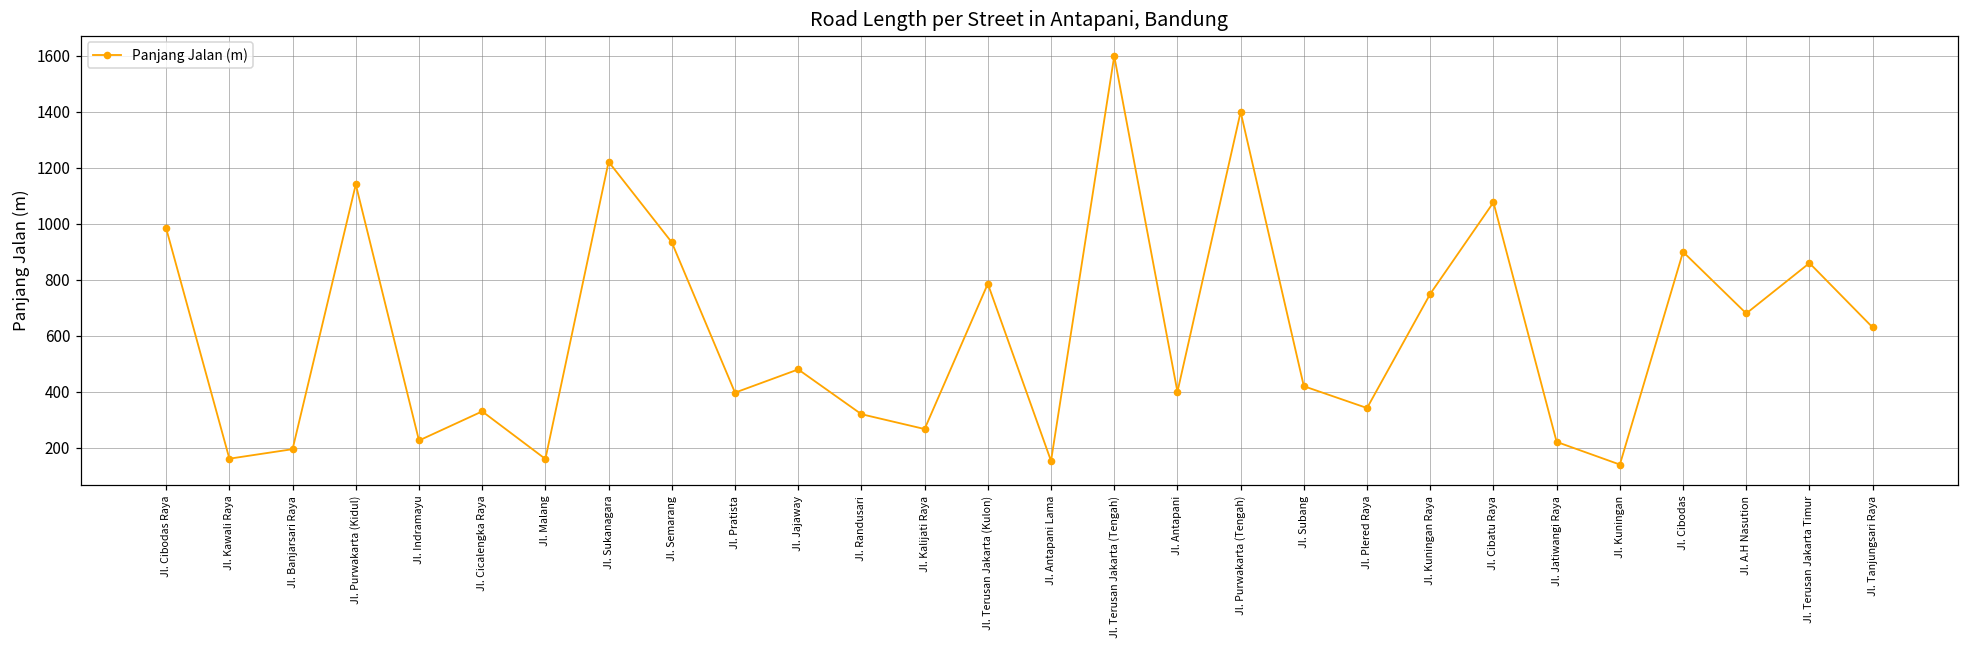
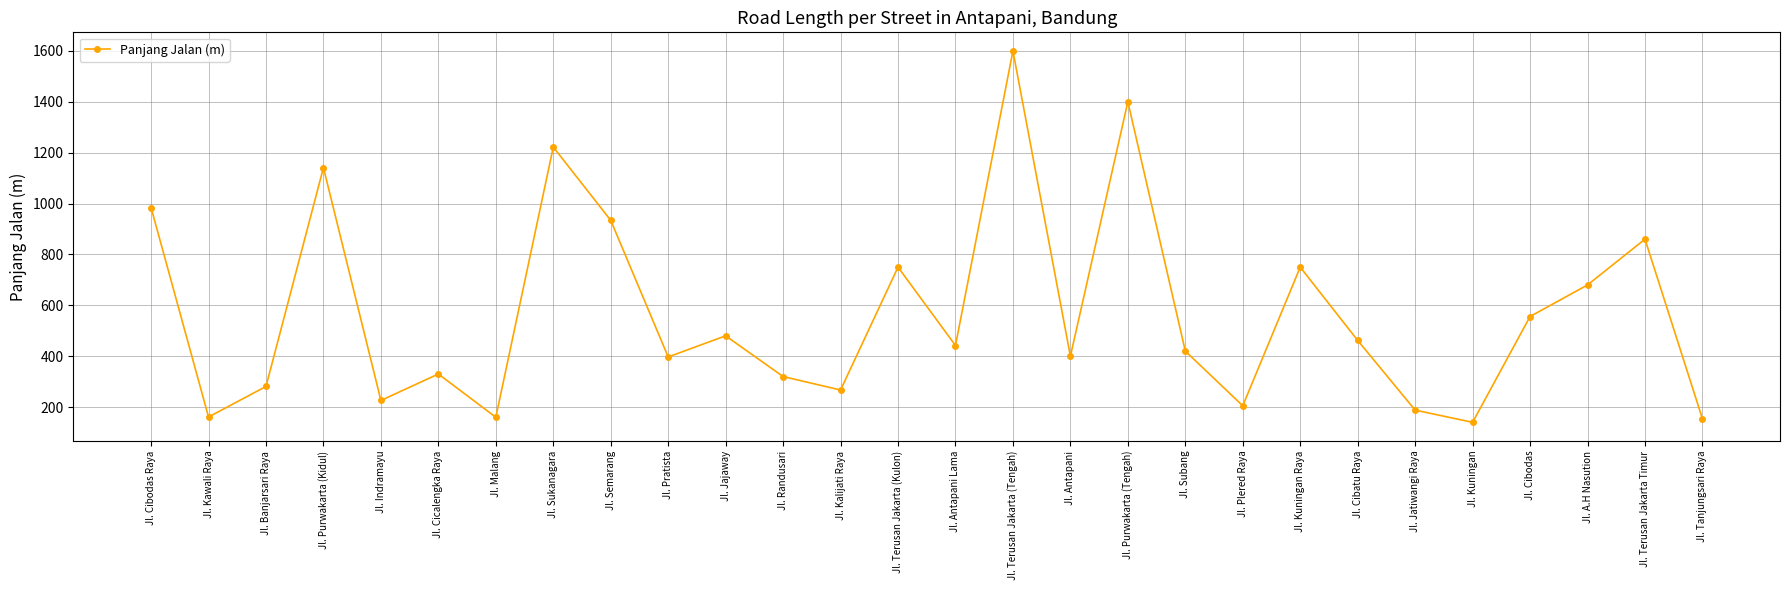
  {
    "Jl. Cibodas Raya": 980,
    "Jl. Kawali Raya": 160,
-   "Jl. Banjarsari Raya": 200,
+   "Jl. Banjarsari Raya": 280,
    "Jl. Purwakarta (Kidul)": 1140,
    "Jl. Indramayu": 230,
    "Jl. Cicalengka Raya": 330,
    "Jl. Malang": 160,
    "Jl. Sukanagara": 1220,
    "Jl. Semarang": 930,
    "Jl. Pratista": 400,
    "Jl. Jajaway": 480,
    "Jl. Randusari": 320,
    "Jl. Kalijati Raya": 270,
-   "Jl. Terusan Jakarta (Kulon)": 790,
-   "Jl. Antapani Lama": 150,
+   "Jl. Terusan Jakarta (Kulon)": 750,
+   "Jl. Antapani Lama": 440,
    "Jl. Terusan Jakarta (Tengah)": 1600,
    "Jl. Antapani": 400,
    "Jl. Purwakarta (Tengah)": 1400,
    "Jl. Subang": 420,
-   "Jl. Plered Raya": 340,
+   "Jl. Plered Raya": 210,
    "Jl. Kuningan Raya": 750,
-   "Jl. Cibatu Raya": 1080,
-   "Jl. Jatiwangi Raya": 220,
+   "Jl. Cibatu Raya": 460,
+   "Jl. Jatiwangi Raya": 190,
    "Jl. Kuningan": 140,
-   "Jl. Cibodas": 900,
+   "Jl. Cibodas": 560,
    "Jl. A.H Nasution": 680,
    "Jl. Terusan Jakarta Timur": 860,
-   "Jl. Tanjungsari Raya": 630
+   "Jl. Tanjungsari Raya": 150
  }
